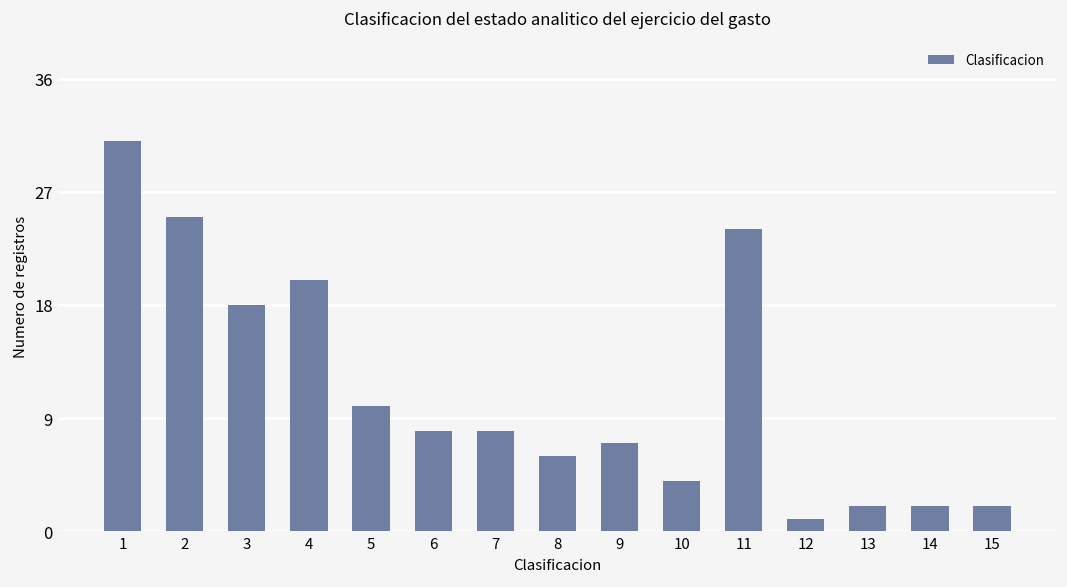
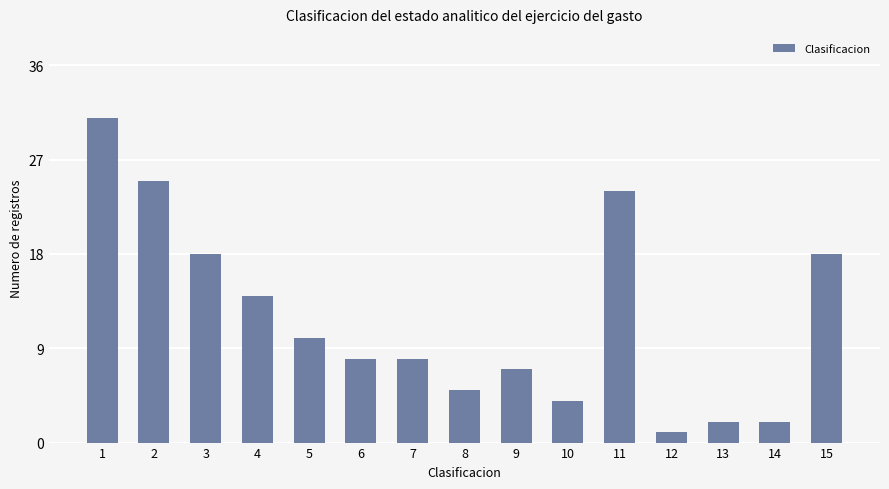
  {
    "1": 31,
    "2": 25,
    "3": 18,
-   "4": 20,
+   "4": 14,
    "5": 10,
    "6": 8,
    "7": 8,
-   "8": 6,
+   "8": 5,
    "9": 7,
    "10": 4,
    "11": 24,
    "12": 1,
    "13": 2,
    "14": 2,
-   "15": 2
+   "15": 18
  }
